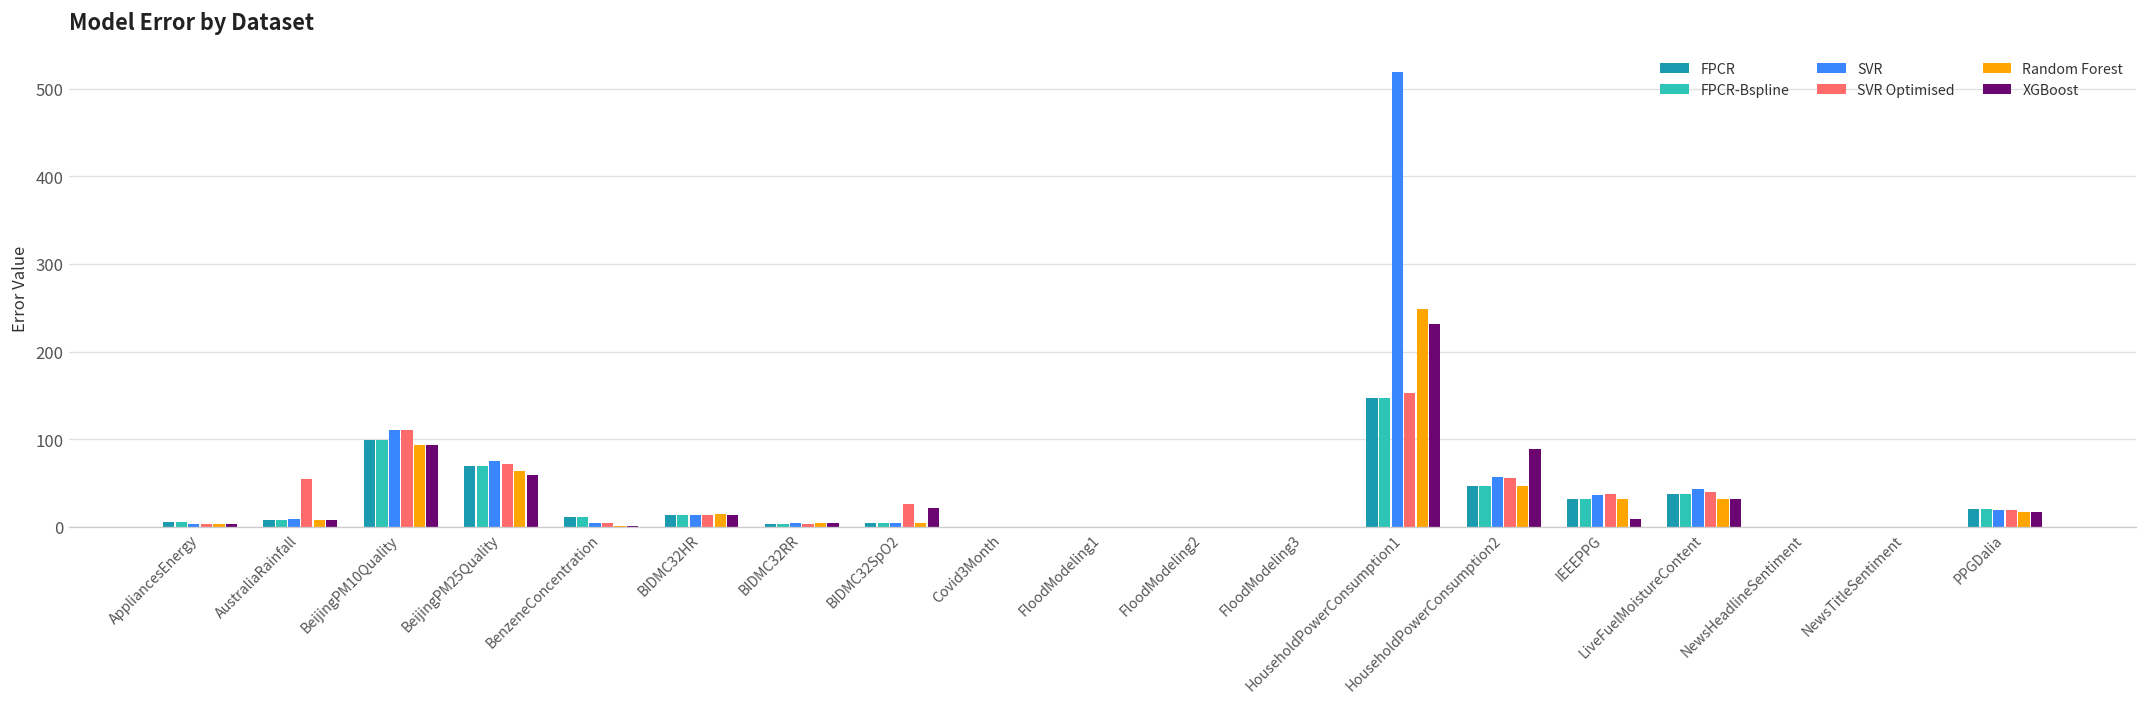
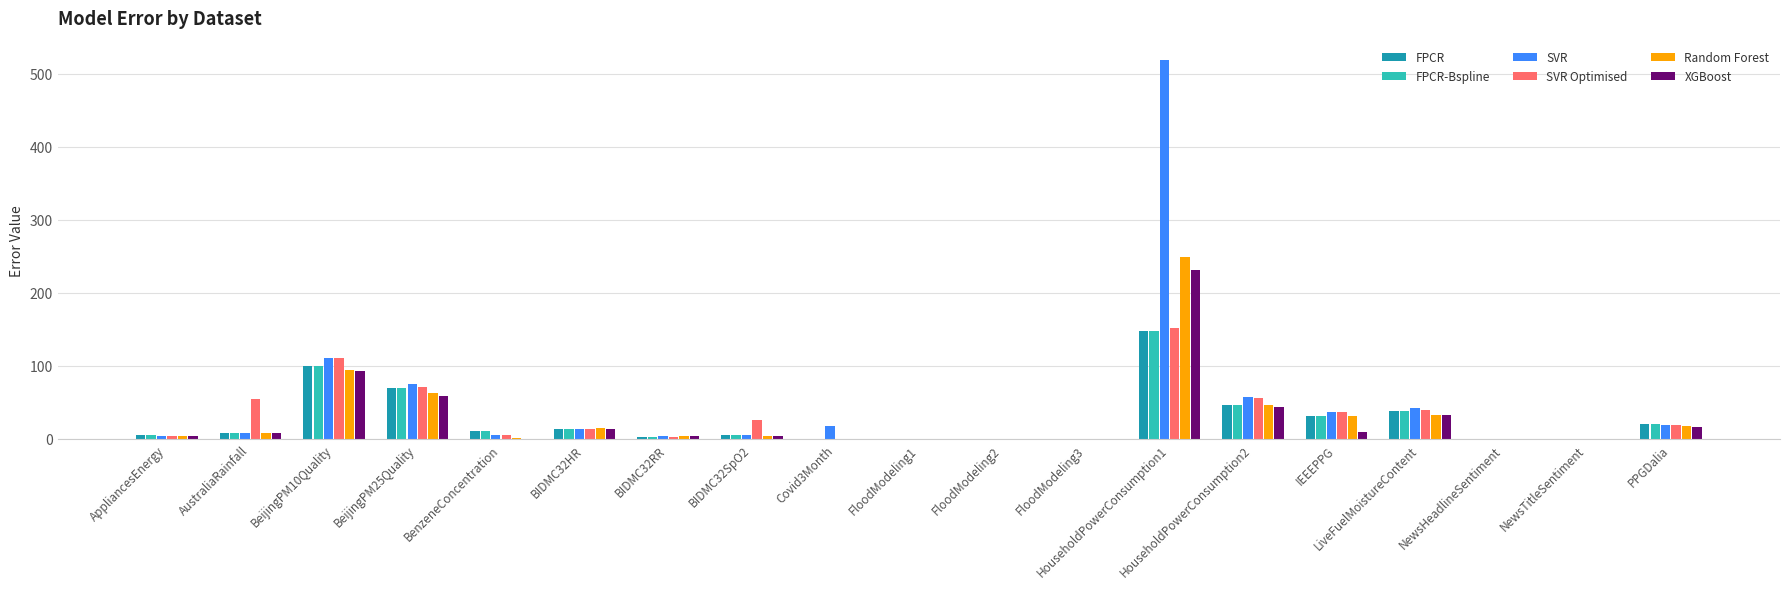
  {
    "SVR": {
      "AppliancesEnergy": 0,
      "AustraliaRainfall": 10,
      "BeijingPM10Quality": 110,
      "BeijingPM25Quality": 80,
      "BenzeneConcentration": 0,
      "BIDMC32HR": 10,
      "BIDMC32RR": 0,
      "BIDMC32SpO2": 0,
-     "Covid3Month": 0,
+     "Covid3Month": 20,
      "HouseholdPowerConsumption1": 520,
      "HouseholdPowerConsumption2": 60,
      "IEEEPPG": 40,
      "LiveFuelMoistureContent": 40,
      "PPGDalia": 20
    },
    "SVR Optimised": {
      "AppliancesEnergy": 0,
      "AustraliaRainfall": 60,
      "BeijingPM10Quality": 110,
      "BeijingPM25Quality": 70,
      "BenzeneConcentration": 0,
      "BIDMC32HR": 10,
      "BIDMC32SpO2": 30,
      "HouseholdPowerConsumption1": 150,
      "HouseholdPowerConsumption2": 60,
      "IEEEPPG": 40,
      "LiveFuelMoistureContent": 40,
      "PPGDalia": 20
    },
    "Random Forest": {
      "AppliancesEnergy": 0,
      "AustraliaRainfall": 10,
      "BeijingPM10Quality": 90,
      "BeijingPM25Quality": 60,
      "BIDMC32HR": 20,
      "BIDMC32RR": 0,
      "BIDMC32SpO2": 0,
      "HouseholdPowerConsumption1": 250,
      "HouseholdPowerConsumption2": 50,
      "IEEEPPG": 30,
      "LiveFuelMoistureContent": 30,
      "PPGDalia": 20
    },
    "XGBoost": {
      "AppliancesEnergy": 0,
      "AustraliaRainfall": 10,
      "BeijingPM10Quality": 90,
      "BeijingPM25Quality": 60,
      "BIDMC32HR": 10,
      "BIDMC32RR": 0,
-     "BIDMC32SpO2": 20,
+     "BIDMC32SpO2": 0,
      "HouseholdPowerConsumption1": 230,
-     "HouseholdPowerConsumption2": 90,
+     "HouseholdPowerConsumption2": 40,
      "IEEEPPG": 10,
      "LiveFuelMoistureContent": 30,
      "PPGDalia": 20
    }
  }
